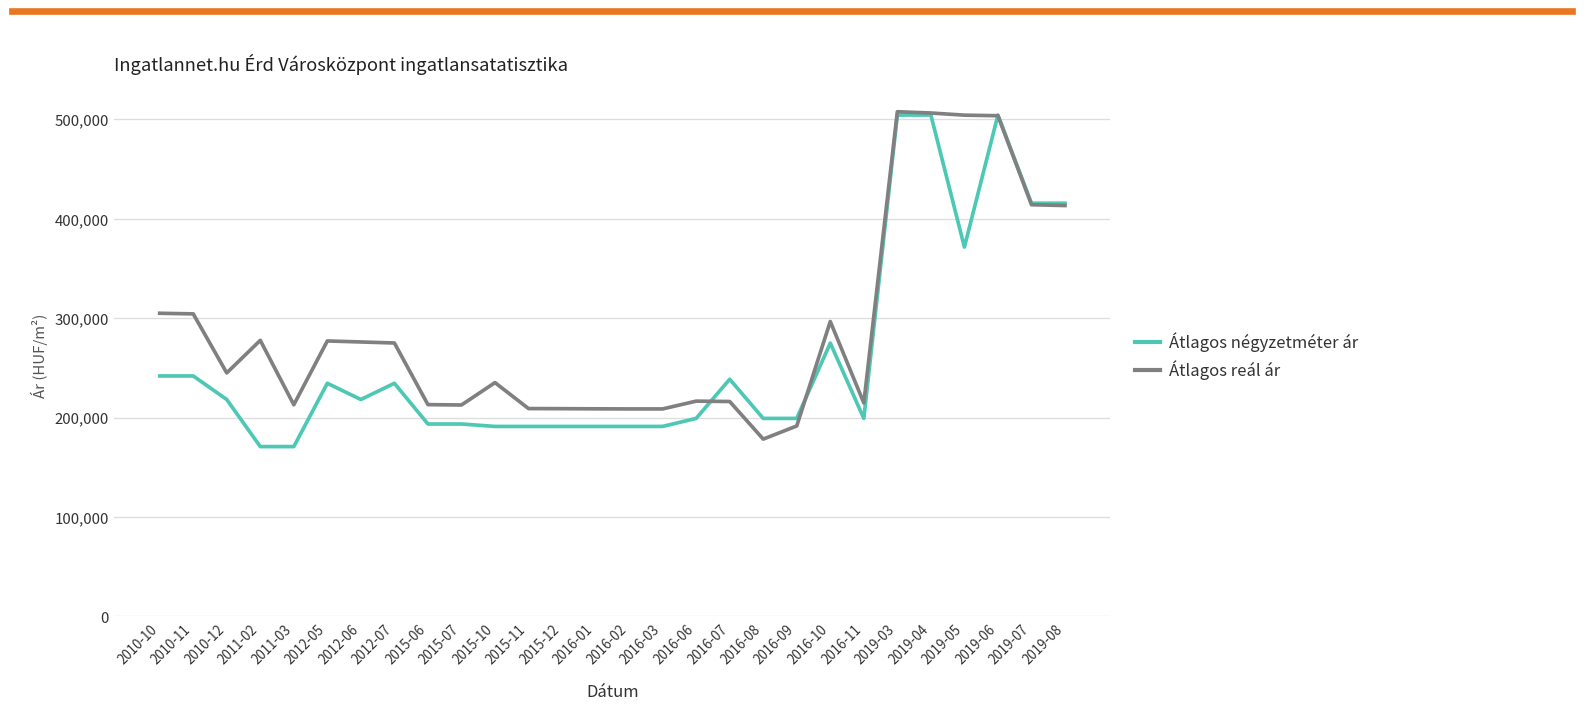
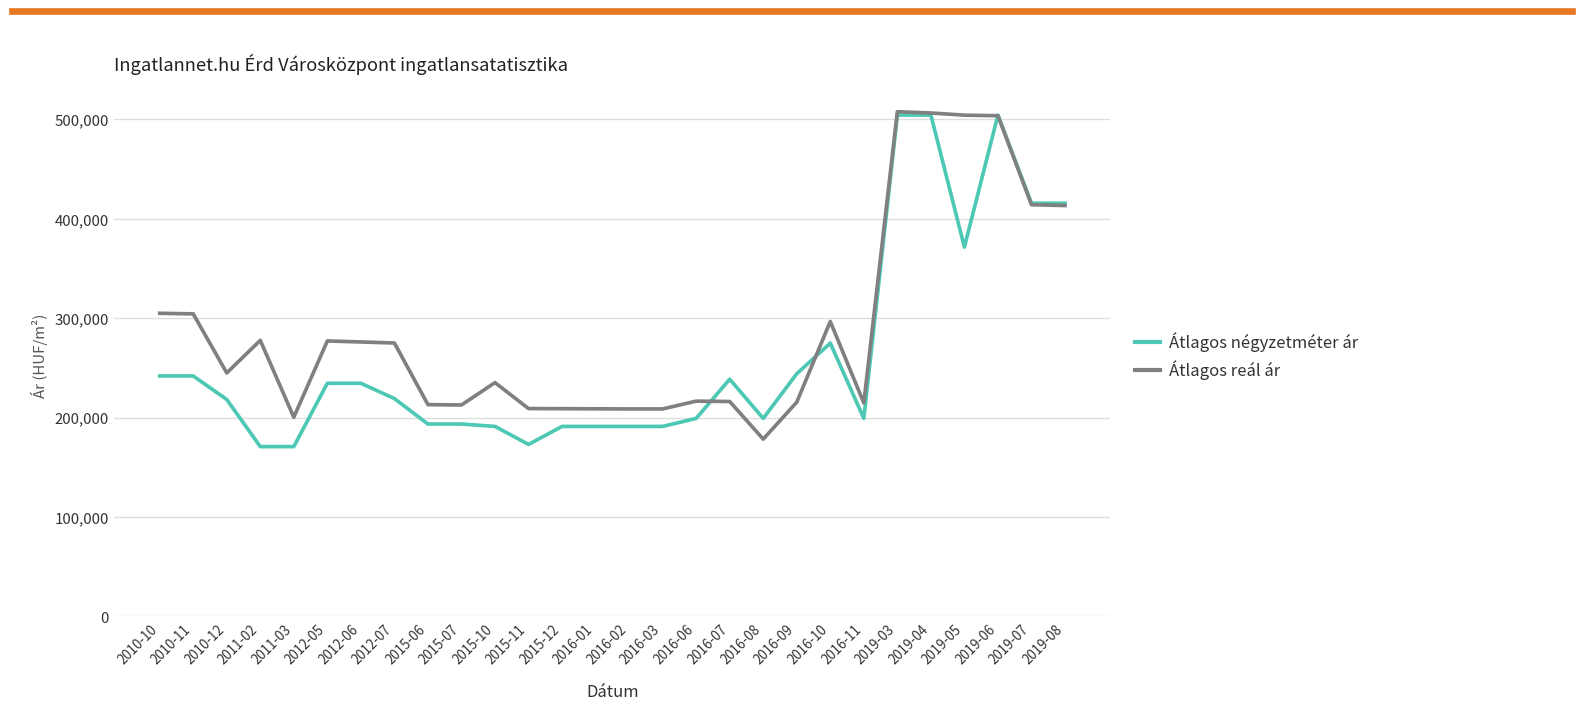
  {
    "Átlagos négyzetméter ár": {
      "2010-10": "240,000",
      "2010-11": "240,000",
      "2010-12": "220,000",
      "2011-02": "170,000",
      "2011-03": "170,000",
      "2012-05": "230,000",
-     "2012-06": "220,000",
-     "2012-07": "230,000",
+     "2012-06": "230,000",
+     "2012-07": "220,000",
      "2015-06": "190,000",
      "2015-07": "190,000",
      "2015-10": "190,000",
-     "2015-11": "190,000",
+     "2015-11": "170,000",
      "2015-12": "190,000",
      "2016-01": "190,000",
      "2016-02": "190,000",
      "2016-03": "190,000",
      "2016-06": "200,000",
      "2016-07": "240,000",
      "2016-08": "200,000",
-     "2016-09": "200,000",
+     "2016-09": "240,000",
      "2016-10": "270,000",
      "2016-11": "200,000",
      "2019-03": "500,000",
      "2019-05": "370,000"
    },
    "Átlagos reál ár": {
      "2010-10": "300,000",
      "2010-11": "300,000",
      "2010-12": "240,000",
      "2011-02": "280,000",
-     "2011-03": "210,000",
+     "2011-03": "200,000",
      "2012-05": "280,000",
      "2012-06": "280,000",
      "2012-07": "280,000",
      "2015-06": "210,000",
      "2015-07": "210,000",
      "2015-10": "240,000",
      "2015-11": "210,000",
      "2015-12": "210,000",
      "2016-01": "210,000",
      "2016-02": "210,000",
      "2016-03": "210,000",
      "2016-06": "220,000",
      "2016-07": "220,000",
      "2016-08": "180,000",
-     "2016-09": "190,000",
+     "2016-09": "220,000",
      "2016-10": "300,000",
      "2016-11": "210,000",
      "2019-03": "510,000",
      "2019-05": "500,000"
    }
  }
